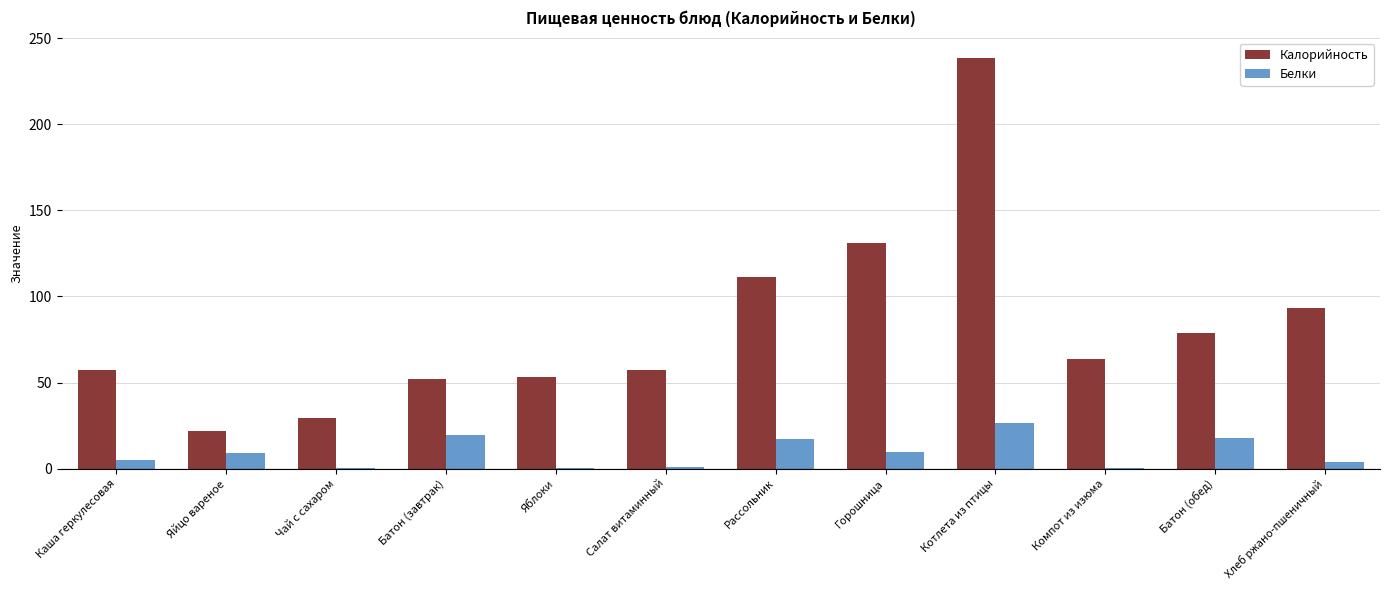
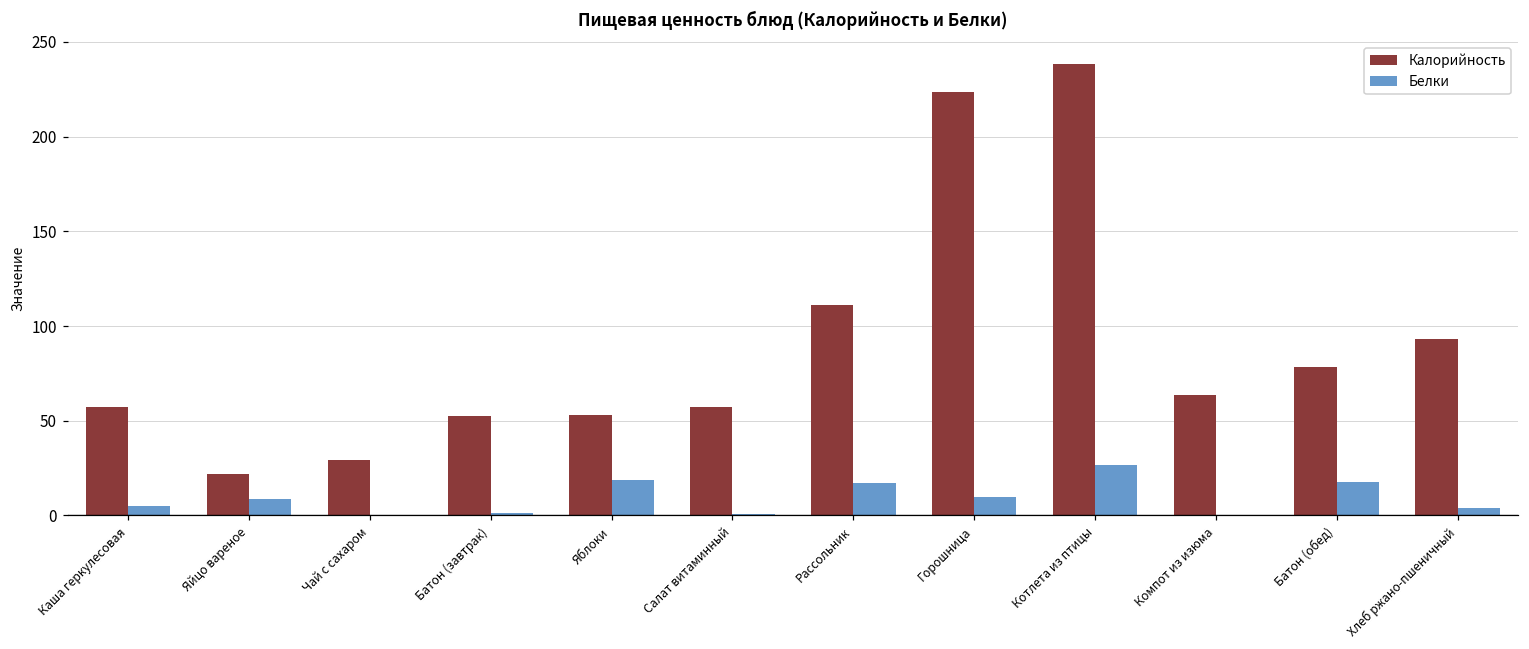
  {
    "Калорийность": {
      "Каша геркулесовая": 57,
      "Яйцо вареное": 22,
      "Чай с сахаром": 30,
      "Батон (завтрак)": 52,
      "Яблоки": 53,
      "Салат витаминный": 57,
      "Рассольник": 111,
-     "Горошница": 131,
+     "Горошница": 224,
      "Котлета из птицы": 239,
      "Компот из изюма": 64,
      "Батон (обед)": 79,
      "Хлеб ржано-пшеничный": 93
    },
    "Белки": {
      "Каша геркулесовая": 5,
      "Яйцо вареное": 9,
-     "Батон (завтрак)": 20,
-     "Яблоки": 1,
+     "Батон (завтрак)": 2,
+     "Яблоки": 19,
      "Рассольник": 17,
      "Горошница": 10,
      "Котлета из птицы": 26,
      "Батон (обед)": 18,
      "Хлеб ржано-пшеничный": 4
    }
  }
